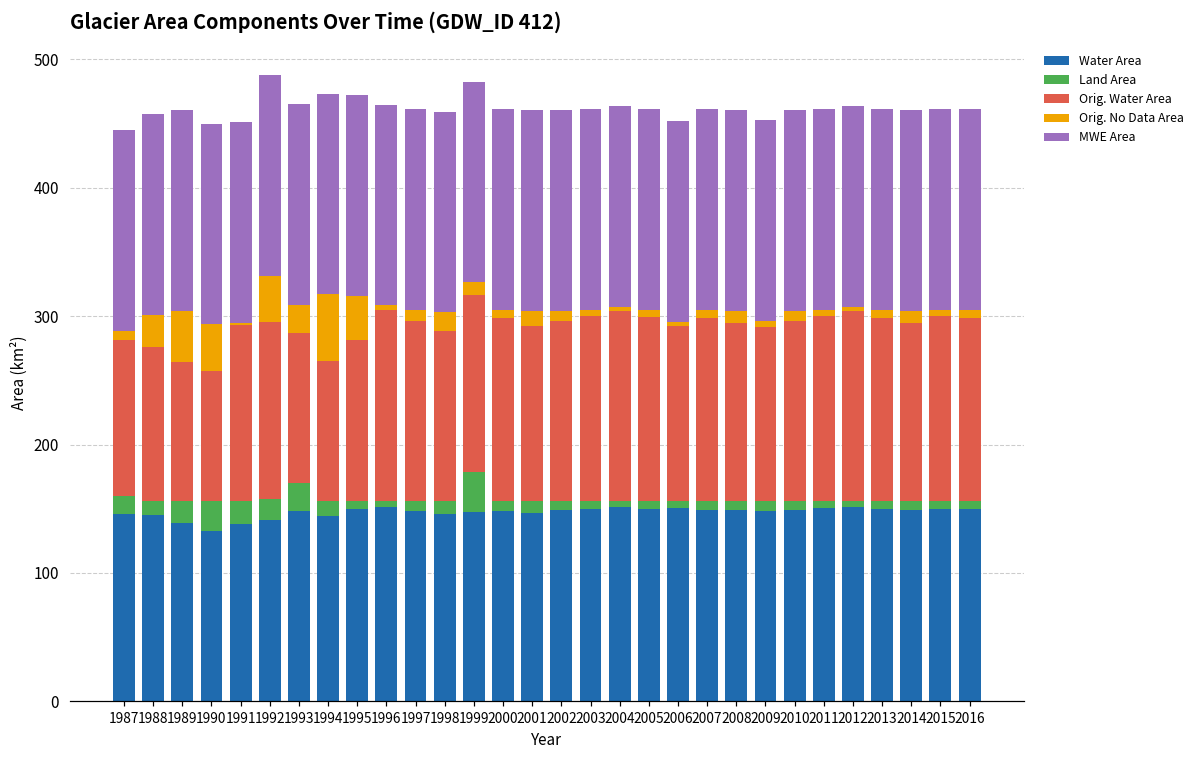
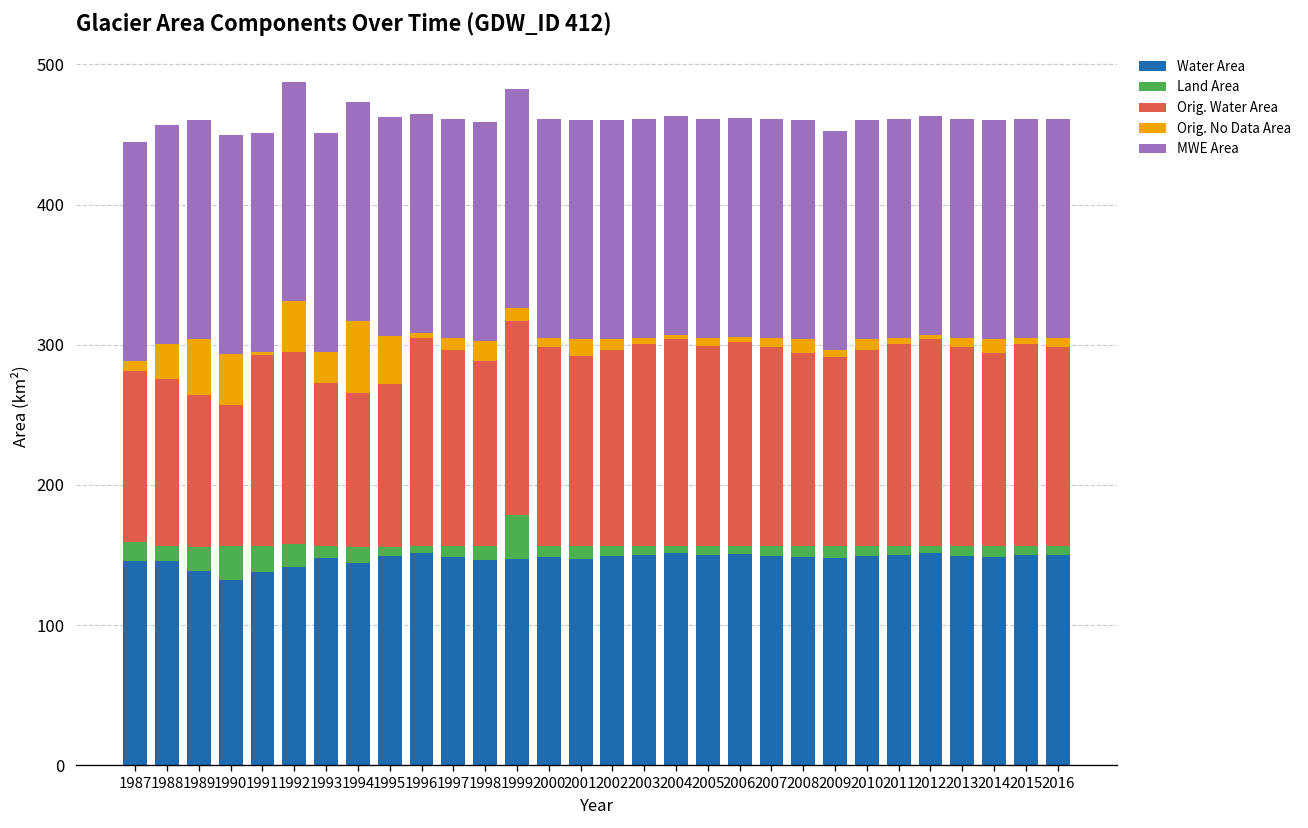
  {
    "Water Area": {
      "1987": 146,
      "1988": 145,
      "1989": 139,
      "1990": 132,
      "1991": 138,
      "1992": 141,
      "1993": 148,
      "1994": 144,
      "1995": 150,
      "1996": 152,
      "1997": 149,
      "1998": 146,
      "1999": 147,
      "2000": 148,
      "2001": 147,
      "2002": 149,
      "2003": 150,
      "2004": 151,
      "2005": 150,
      "2006": 151,
      "2007": 149,
      "2008": 149,
      "2009": 148,
      "2010": 149,
      "2011": 150,
      "2012": 151,
      "2013": 150,
      "2014": 149,
      "2015": 150,
      "2016": 150
    },
    "Land Area": {
      "1987": 14,
      "1988": 11,
      "1989": 17,
      "1990": 24,
      "1991": 18,
      "1992": 16,
-     "1993": 22,
+     "1993": 8,
      "1994": 12,
      "1995": 6,
      "1996": 5,
      "1997": 8,
      "1998": 10,
      "1999": 32,
      "2000": 8,
      "2001": 9,
      "2002": 7,
      "2003": 6,
      "2004": 5,
      "2005": 6,
      "2006": 6,
      "2007": 7,
      "2008": 8,
      "2009": 8,
      "2010": 7,
      "2011": 6,
      "2012": 5,
      "2013": 7,
      "2014": 7,
      "2015": 6,
      "2016": 7
    },
    "Orig. Water Area": {
      "1987": 122,
      "1988": 120,
      "1989": 108,
      "1990": 101,
      "1991": 136,
      "1992": 138,
      "1993": 117,
      "1994": 109,
-     "1995": 125,
+     "1995": 116,
      "1996": 148,
      "1997": 140,
      "1998": 132,
      "1999": 138,
      "2000": 142,
      "2001": 136,
      "2002": 140,
      "2003": 144,
      "2004": 148,
      "2005": 143,
-     "2006": 136,
+     "2006": 146,
      "2007": 142,
      "2008": 138,
      "2009": 135,
      "2010": 140,
      "2011": 144,
      "2012": 148,
      "2013": 142,
      "2014": 138,
      "2015": 144,
      "2016": 142
    },
    "Orig. No Data Area": {
      "1987": 7,
      "1988": 25,
      "1989": 40,
      "1990": 37,
      "1992": 36,
      "1993": 22,
      "1994": 52,
      "1995": 35,
      "1996": 4,
      "1997": 9,
      "1998": 15,
      "1999": 10,
      "2000": 7,
      "2001": 12,
      "2002": 8,
      "2003": 5,
      "2004": 3,
      "2005": 6,
      "2006": 4,
      "2007": 7,
      "2008": 10,
      "2009": 5,
      "2010": 8,
      "2011": 5,
      "2012": 3,
      "2013": 7,
      "2014": 10,
      "2015": 5,
      "2016": 7
    },
    "MWE Area": {
      "1987": 156,
      "1988": 156,
      "1989": 156,
      "1990": 156,
      "1991": 156,
      "1992": 156,
      "1993": 156,
      "1994": 156,
      "1995": 156,
      "1996": 156,
      "1997": 156,
      "1998": 156,
      "1999": 156,
      "2000": 156,
      "2001": 156,
      "2002": 156,
      "2003": 156,
      "2004": 156,
      "2005": 156,
      "2006": 156,
      "2007": 156,
      "2008": 156,
      "2009": 156,
      "2010": 156,
      "2011": 156,
      "2012": 156,
      "2013": 156,
      "2014": 156,
      "2015": 156,
      "2016": 156
    }
  }
